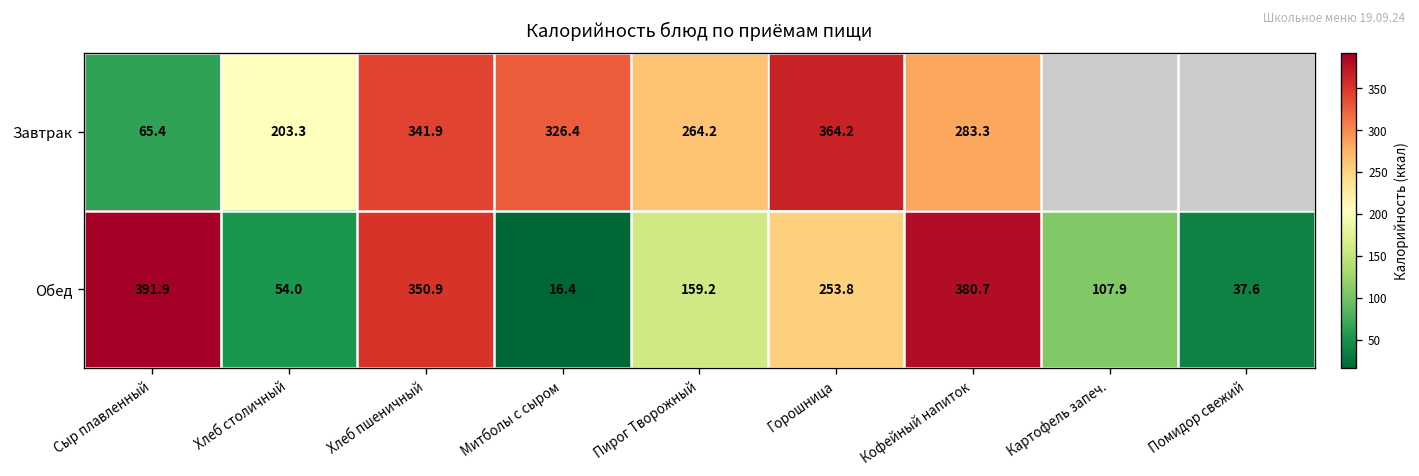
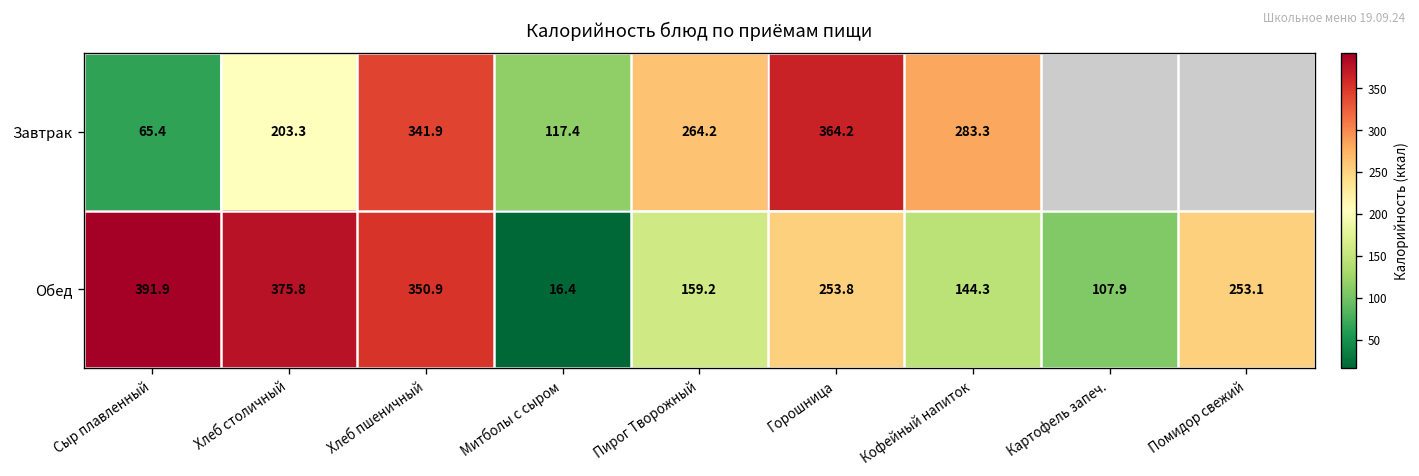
  {
    "Завтрак": {
      "Сыр плавленный": 65.4,
      "Хлеб столичный": 203.3,
      "Хлеб пшеничный": 341.9,
-     "Митболы с сыром": 326.4,
+     "Митболы с сыром": 117.4,
      "Пирог Творожный": 264.2,
      "Горошница": 364.2,
      "Кофейный напиток": 283.3
    },
    "Обед": {
      "Сыр плавленный": 391.9,
-     "Хлеб столичный": 54.0,
+     "Хлеб столичный": 375.8,
      "Хлеб пшеничный": 350.9,
      "Митболы с сыром": 16.4,
      "Пирог Творожный": 159.2,
      "Горошница": 253.8,
-     "Кофейный напиток": 380.7,
+     "Кофейный напиток": 144.3,
      "Картофель запеч.": 107.9,
-     "Помидор свежий": 37.6
+     "Помидор свежий": 253.1
    }
  }
